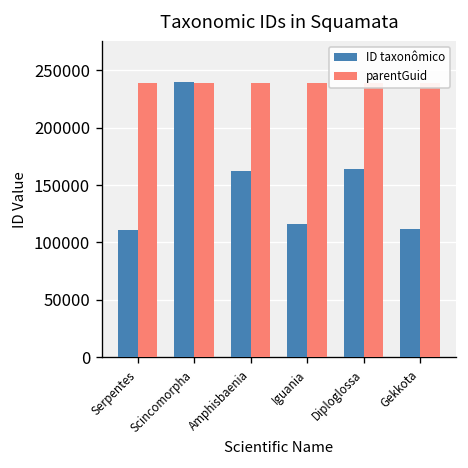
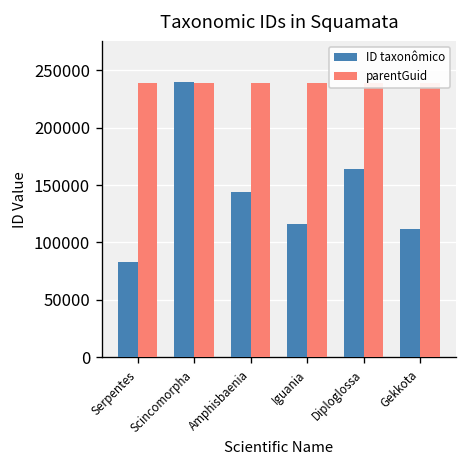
  {
    "ID taxonômico": {
-     "Serpentes": 110000,
+     "Serpentes": 80000,
      "Scincomorpha": 240000,
-     "Amphisbaenia": 160000,
+     "Amphisbaenia": 140000,
      "Iguania": 120000,
      "Diploglossa": 160000,
      "Gekkota": 110000
    },
    "parentGuid": {
      "Serpentes": 240000,
      "Scincomorpha": 240000,
      "Amphisbaenia": 240000,
      "Iguania": 240000
    }
  }
